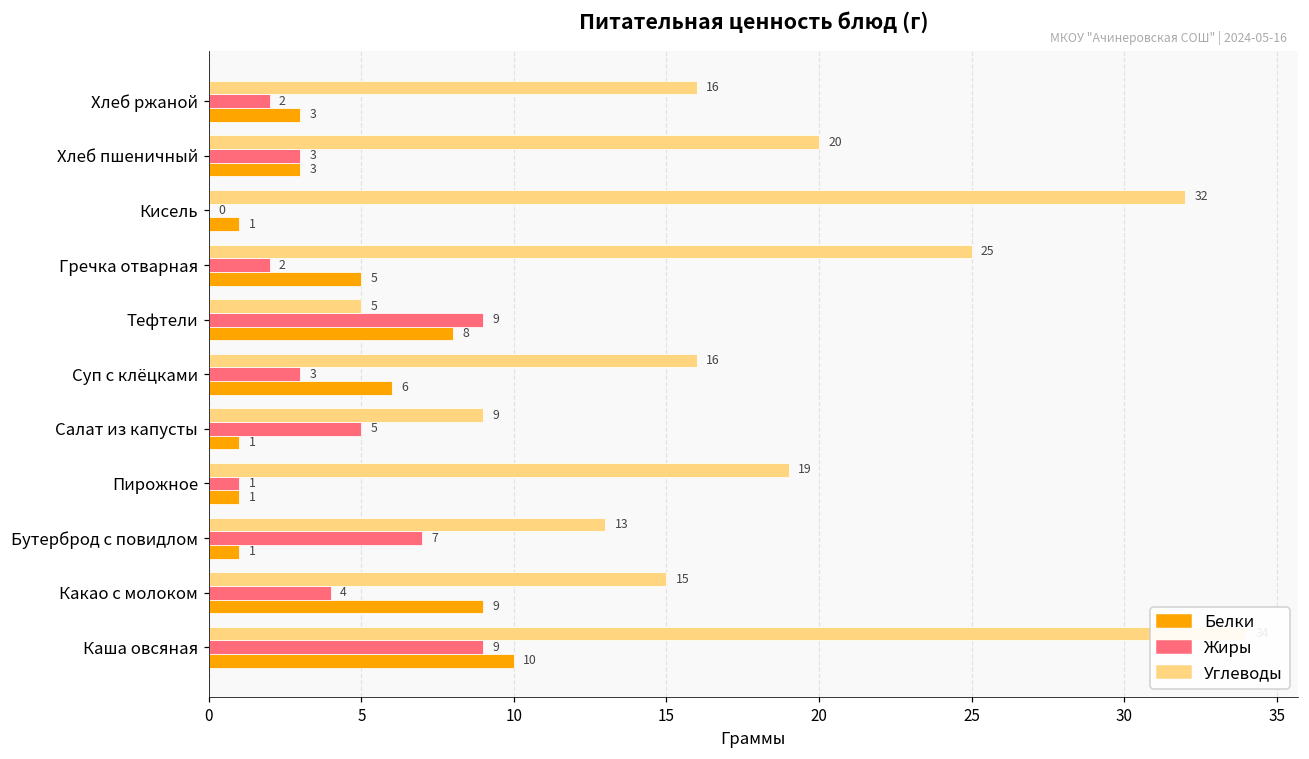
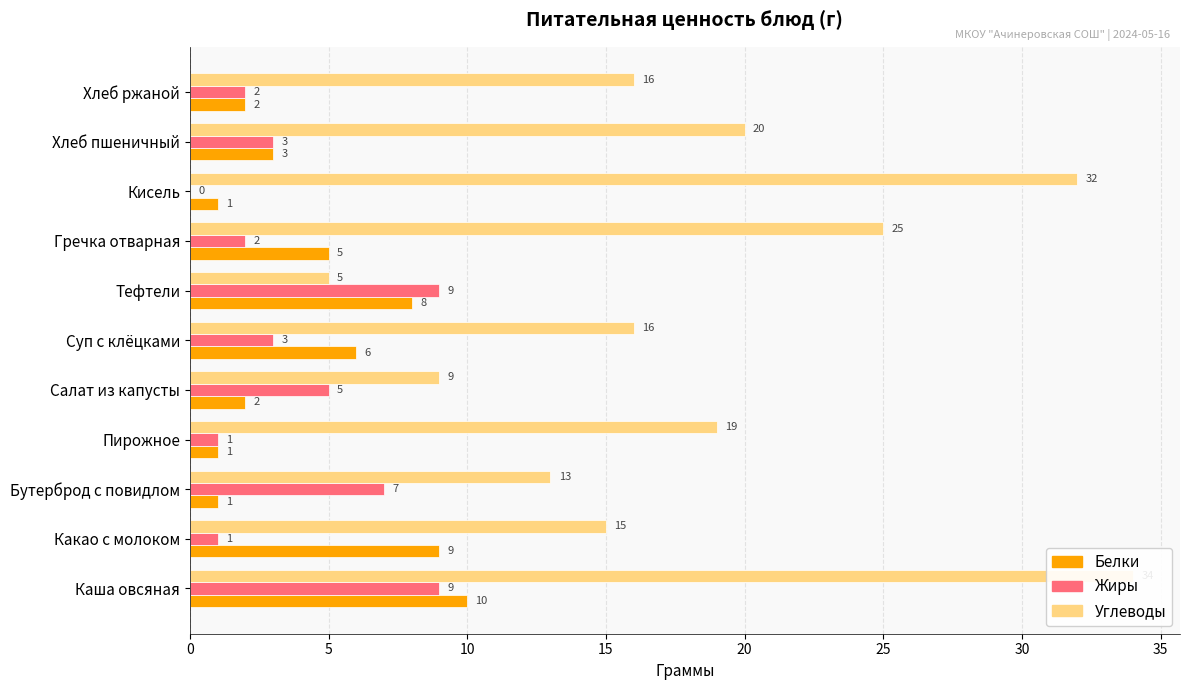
  {
    "Белки": {
-     "Хлеб ржаной": 3,
+     "Хлеб ржаной": 2,
      "Хлеб пшеничный": 3,
      "Кисель": 1,
      "Гречка отварная": 5,
      "Тефтели": 8,
      "Суп с клёцками": 6,
-     "Салат из капусты": 1,
+     "Салат из капусты": 2,
      "Пирожное": 1,
      "Бутерброд с повидлом": 1,
      "Какао с молоком": 9,
      "Каша овсяная": 10
    },
    "Жиры": {
      "Хлеб ржаной": 2,
      "Хлеб пшеничный": 3,
      "Кисель": 0,
      "Гречка отварная": 2,
      "Тефтели": 9,
      "Суп с клёцками": 3,
      "Салат из капусты": 5,
      "Пирожное": 1,
      "Бутерброд с повидлом": 7,
-     "Какао с молоком": 4,
+     "Какао с молоком": 1,
      "Каша овсяная": 9
    },
    "Углеводы": {
      "Хлеб ржаной": 16,
      "Хлеб пшеничный": 20,
      "Кисель": 32,
      "Гречка отварная": 25,
      "Тефтели": 5,
      "Суп с клёцками": 16,
      "Салат из капусты": 9,
      "Пирожное": 19,
      "Бутерброд с повидлом": 13,
      "Какао с молоком": 15
    }
  }
